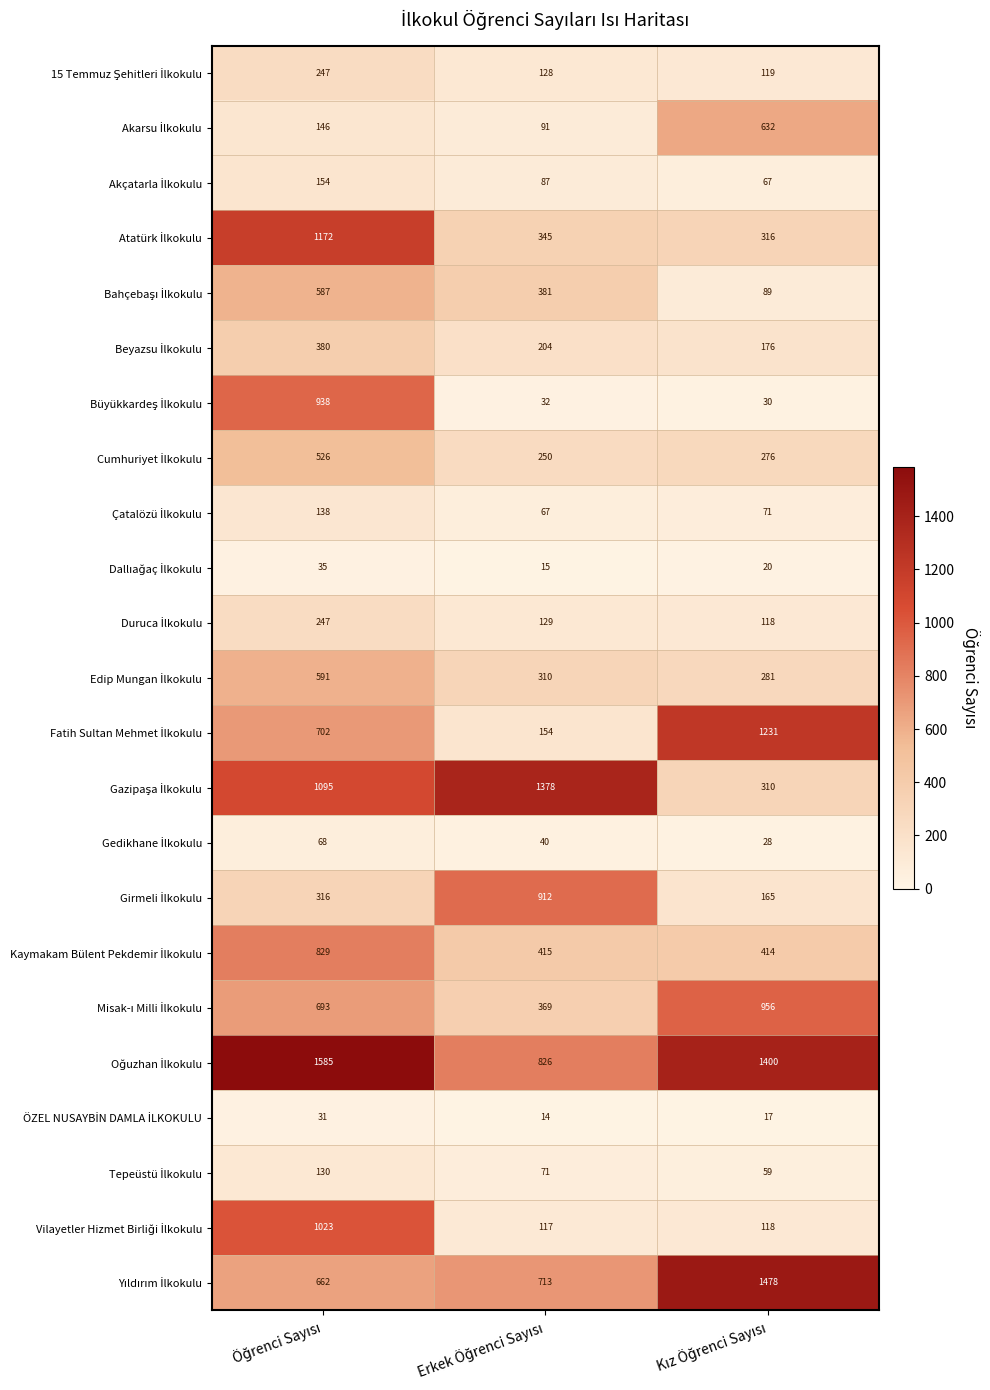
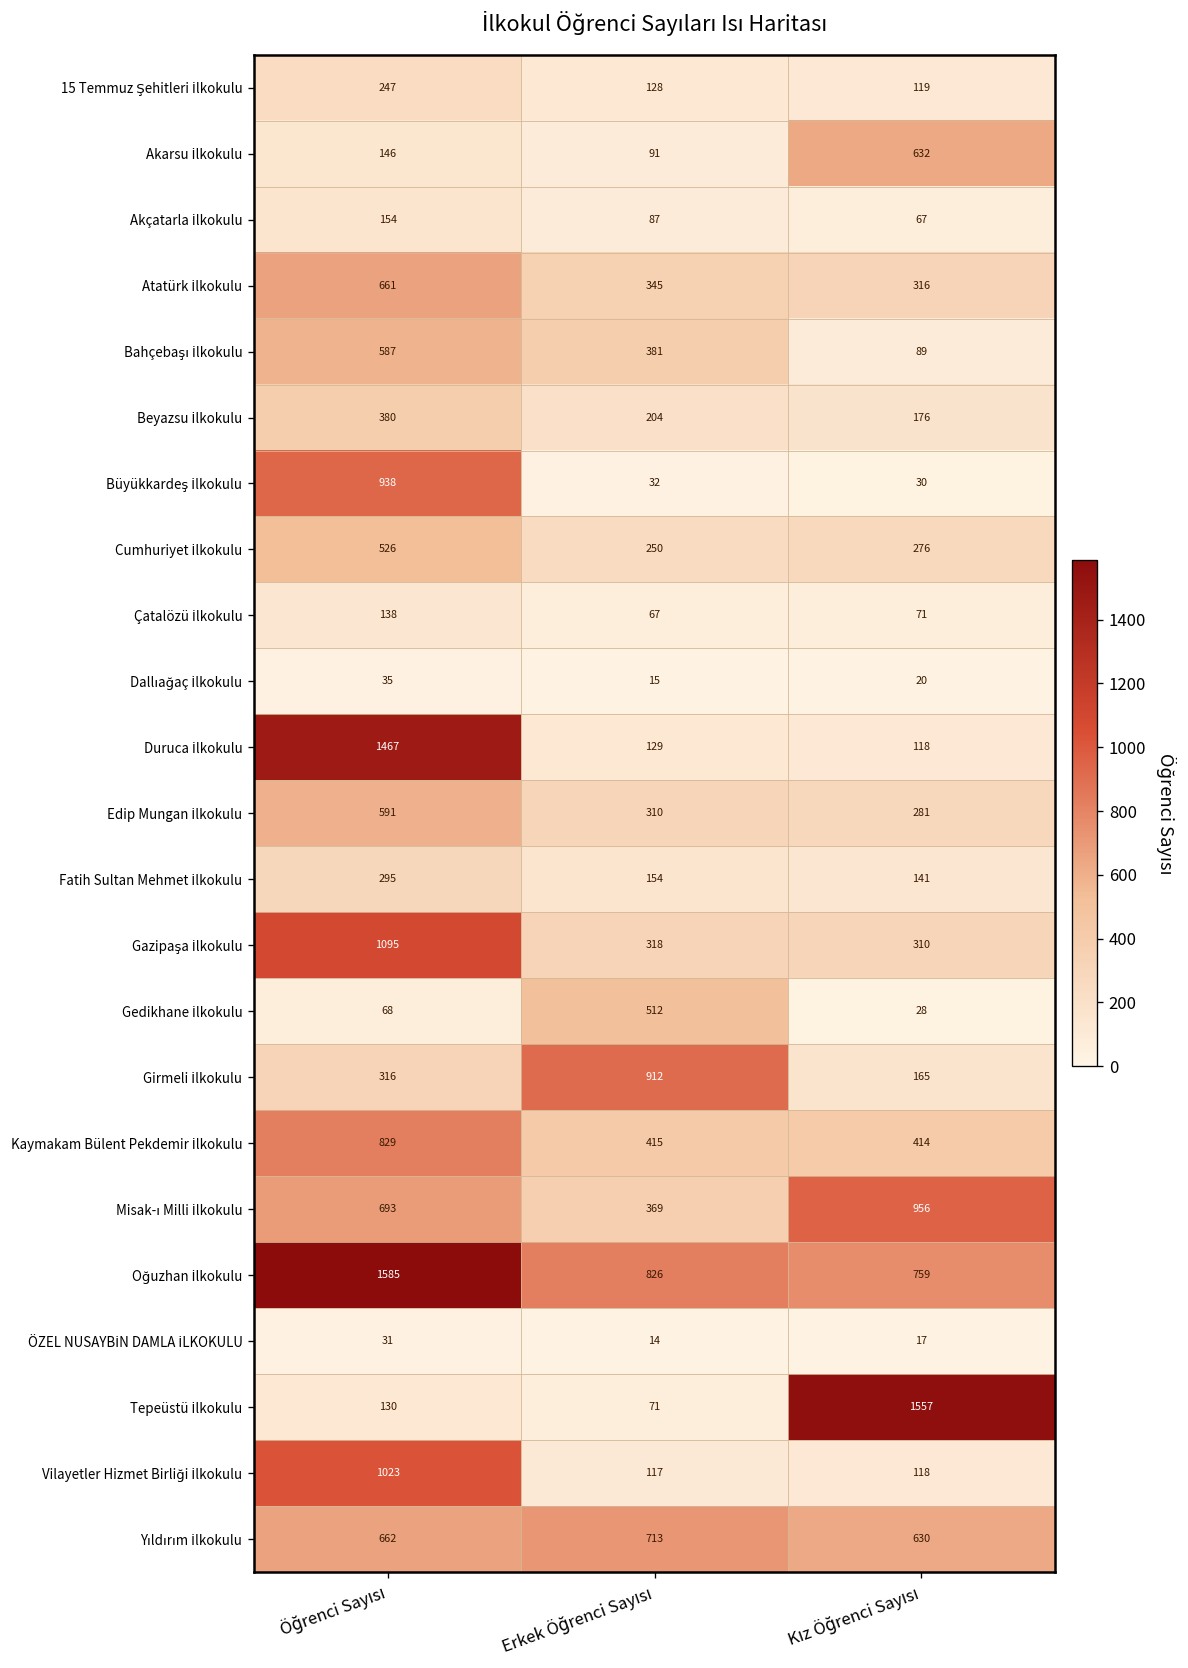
  {
    "15 Temmuz Şehitleri İlkokulu": {
      "Öğrenci Sayısı": 247,
      "Erkek Öğrenci Sayısı": 128,
      "Kız Öğrenci Sayısı": 119
    },
    "Akarsu İlkokulu": {
      "Öğrenci Sayısı": 146,
      "Erkek Öğrenci Sayısı": 91,
      "Kız Öğrenci Sayısı": 632
    },
    "Akçatarla İlkokulu": {
      "Öğrenci Sayısı": 154,
      "Erkek Öğrenci Sayısı": 87,
      "Kız Öğrenci Sayısı": 67
    },
    "Atatürk İlkokulu": {
-     "Öğrenci Sayısı": 1172,
+     "Öğrenci Sayısı": 661,
      "Erkek Öğrenci Sayısı": 345,
      "Kız Öğrenci Sayısı": 316
    },
    "Bahçebaşı İlkokulu": {
      "Öğrenci Sayısı": 587,
      "Erkek Öğrenci Sayısı": 381,
      "Kız Öğrenci Sayısı": 89
    },
    "Beyazsu İlkokulu": {
      "Öğrenci Sayısı": 380,
      "Erkek Öğrenci Sayısı": 204,
      "Kız Öğrenci Sayısı": 176
    },
    "Büyükkardeş İlkokulu": {
      "Öğrenci Sayısı": 938,
      "Erkek Öğrenci Sayısı": 32,
      "Kız Öğrenci Sayısı": 30
    },
    "Cumhuriyet İlkokulu": {
      "Öğrenci Sayısı": 526,
      "Erkek Öğrenci Sayısı": 250,
      "Kız Öğrenci Sayısı": 276
    },
    "Çatalözü İlkokulu": {
      "Öğrenci Sayısı": 138,
      "Erkek Öğrenci Sayısı": 67,
      "Kız Öğrenci Sayısı": 71
    },
    "Dallıağaç İlkokulu": {
      "Öğrenci Sayısı": 35,
      "Erkek Öğrenci Sayısı": 15,
      "Kız Öğrenci Sayısı": 20
    },
    "Duruca İlkokulu": {
-     "Öğrenci Sayısı": 247,
+     "Öğrenci Sayısı": 1467,
      "Erkek Öğrenci Sayısı": 129,
      "Kız Öğrenci Sayısı": 118
    },
    "Edip Mungan İlkokulu": {
      "Öğrenci Sayısı": 591,
      "Erkek Öğrenci Sayısı": 310,
      "Kız Öğrenci Sayısı": 281
    },
    "Fatih Sultan Mehmet İlkokulu": {
-     "Öğrenci Sayısı": 702,
+     "Öğrenci Sayısı": 295,
      "Erkek Öğrenci Sayısı": 154,
-     "Kız Öğrenci Sayısı": 1231
+     "Kız Öğrenci Sayısı": 141
    },
    "Gazipaşa İlkokulu": {
      "Öğrenci Sayısı": 1095,
-     "Erkek Öğrenci Sayısı": 1378,
+     "Erkek Öğrenci Sayısı": 318,
      "Kız Öğrenci Sayısı": 310
    },
    "Gedikhane İlkokulu": {
      "Öğrenci Sayısı": 68,
-     "Erkek Öğrenci Sayısı": 40,
+     "Erkek Öğrenci Sayısı": 512,
      "Kız Öğrenci Sayısı": 28
    },
    "Girmeli İlkokulu": {
      "Öğrenci Sayısı": 316,
      "Erkek Öğrenci Sayısı": 912,
      "Kız Öğrenci Sayısı": 165
    },
    "Kaymakam Bülent Pekdemir İlkokulu": {
      "Öğrenci Sayısı": 829,
      "Erkek Öğrenci Sayısı": 415,
      "Kız Öğrenci Sayısı": 414
    },
    "Misak-ı Milli İlkokulu": {
      "Öğrenci Sayısı": 693,
      "Erkek Öğrenci Sayısı": 369,
      "Kız Öğrenci Sayısı": 956
    },
    "Oğuzhan İlkokulu": {
      "Öğrenci Sayısı": 1585,
      "Erkek Öğrenci Sayısı": 826,
-     "Kız Öğrenci Sayısı": 1400
+     "Kız Öğrenci Sayısı": 759
    },
    "ÖZEL NUSAYBİN DAMLA İLKOKULU": {
      "Öğrenci Sayısı": 31,
      "Erkek Öğrenci Sayısı": 14,
      "Kız Öğrenci Sayısı": 17
    },
    "Tepeüstü İlkokulu": {
      "Öğrenci Sayısı": 130,
      "Erkek Öğrenci Sayısı": 71,
-     "Kız Öğrenci Sayısı": 59
+     "Kız Öğrenci Sayısı": 1557
    },
    "Vilayetler Hizmet Birliği İlkokulu": {
      "Öğrenci Sayısı": 1023,
      "Erkek Öğrenci Sayısı": 117,
      "Kız Öğrenci Sayısı": 118
    },
    "Yıldırım İlkokulu": {
      "Öğrenci Sayısı": 662,
      "Erkek Öğrenci Sayısı": 713,
-     "Kız Öğrenci Sayısı": 1478
+     "Kız Öğrenci Sayısı": 630
    }
  }
